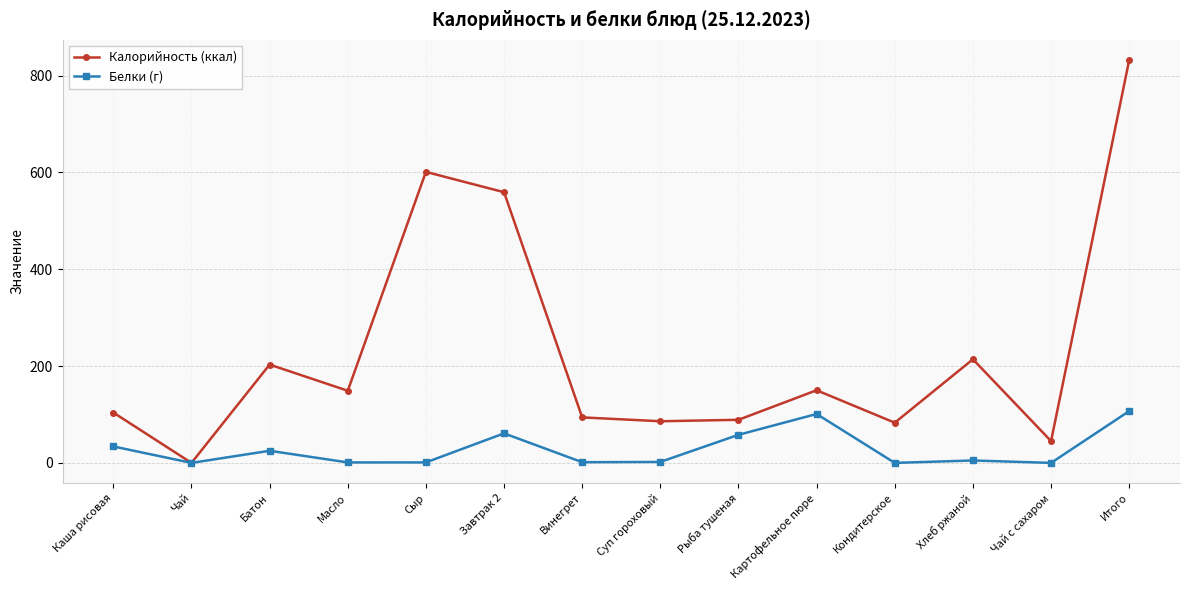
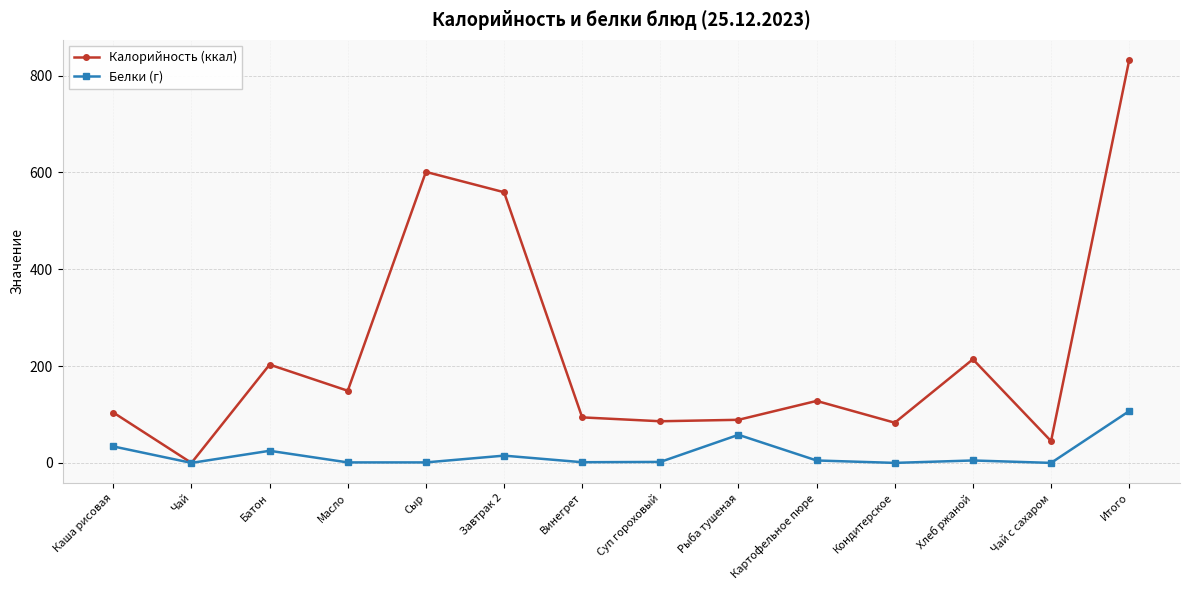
  {
    "Калорийность (ккал)": {
      "Каша рисовая": 100,
      "Батон": 200,
      "Масло": 150,
      "Сыр": 600,
      "Завтрак 2": 560,
      "Винегрет": 90,
      "Суп гороховый": 90,
      "Рыба тушеная": 90,
-     "Картофельное пюре": 150,
+     "Картофельное пюре": 130,
      "Кондитерское": 80,
      "Хлеб ржаной": 210,
      "Чай с сахаром": 50,
      "Итого": 830
    },
    "Белки (г)": {
      "Каша рисовая": 30,
      "Батон": 30,
      "Масло": 0,
      "Сыр": 0,
-     "Завтрак 2": 60,
+     "Завтрак 2": 20,
      "Винегрет": 0,
      "Суп гороховый": 0,
      "Рыба тушеная": 60,
-     "Картофельное пюре": 100,
+     "Картофельное пюре": 10,
      "Кондитерское": 0,
      "Хлеб ржаной": 10,
      "Чай с сахаром": 0,
      "Итого": 110
    }
  }
